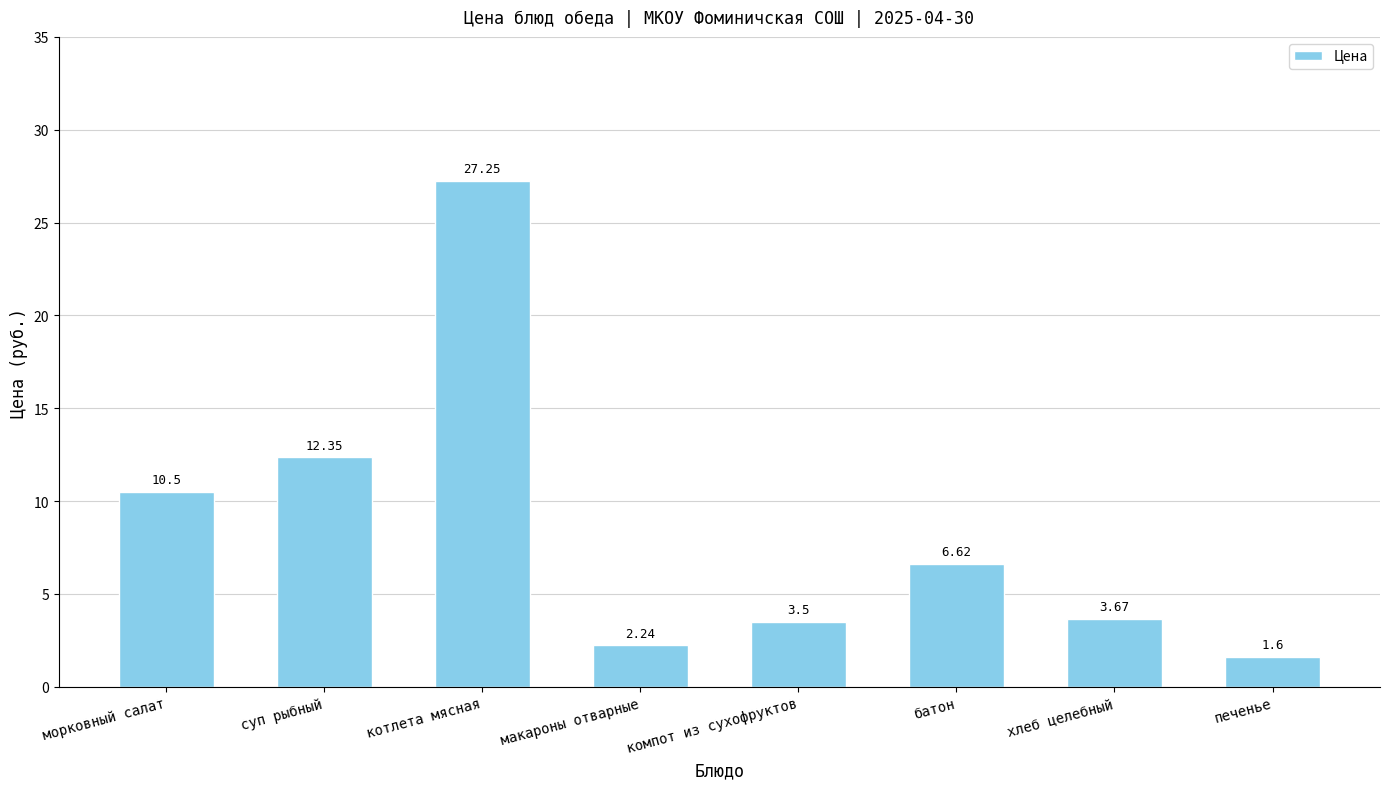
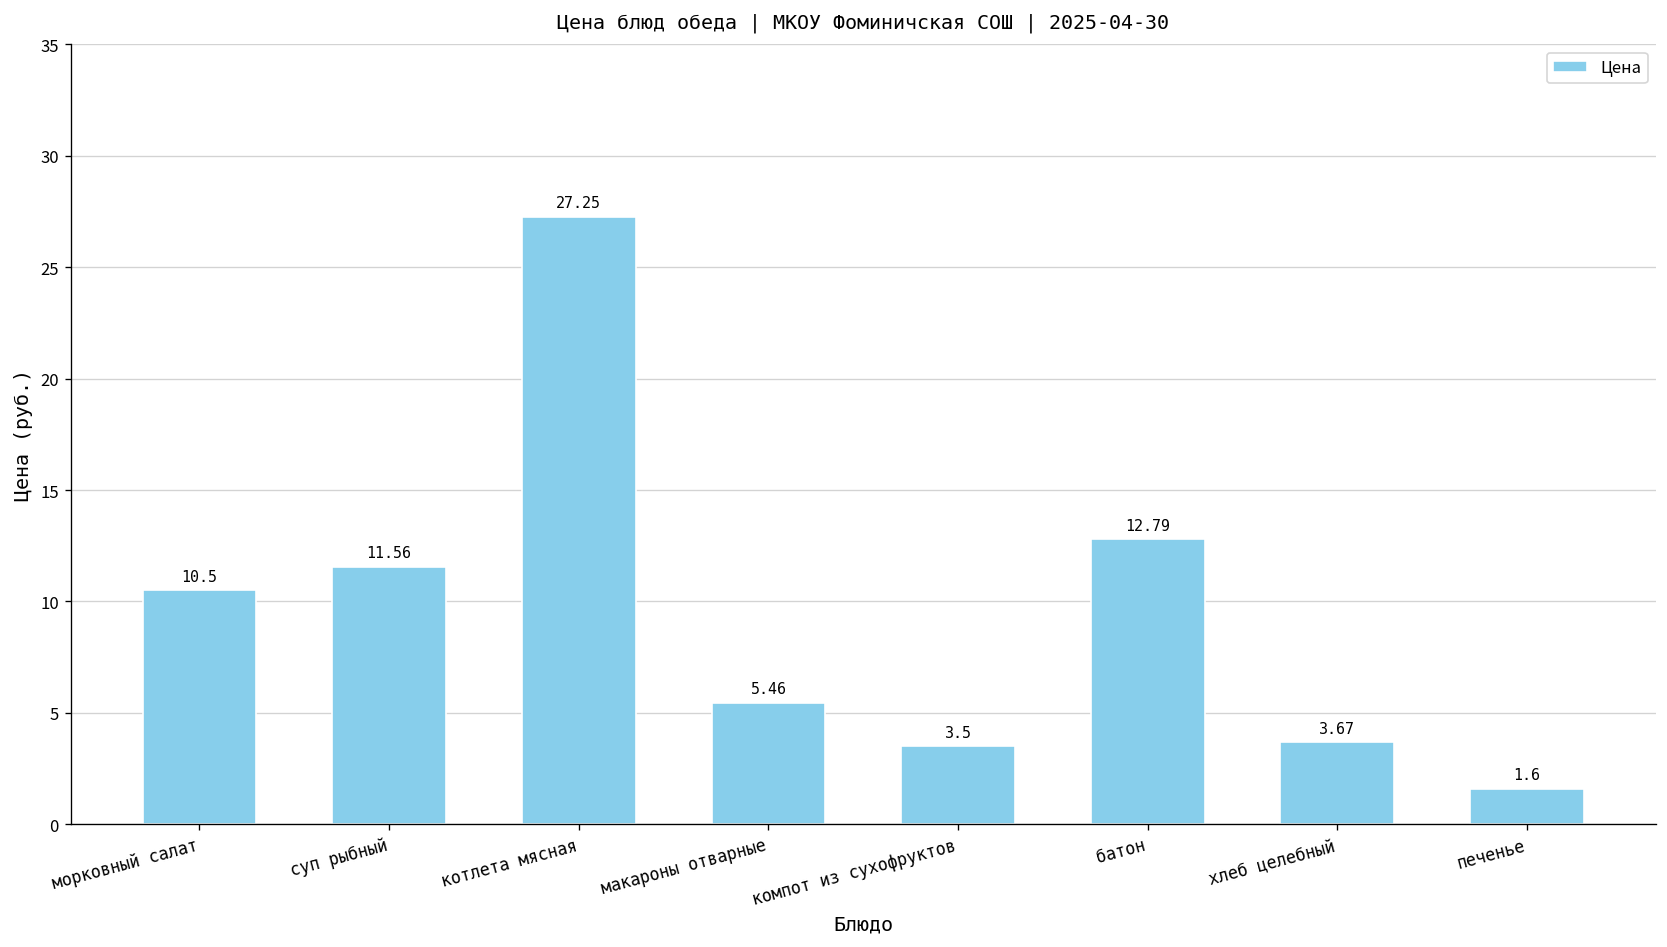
  {
    "морковный салат": 10.5,
-   "суп рыбный": 12.35,
+   "суп рыбный": 11.56,
    "котлета мясная": 27.25,
-   "макароны отварные": 2.24,
+   "макароны отварные": 5.46,
    "компот из сухофруктов": 3.5,
-   "батон": 6.62,
+   "батон": 12.79,
    "хлеб целебный": 3.67,
    "печенье": 1.6
  }
